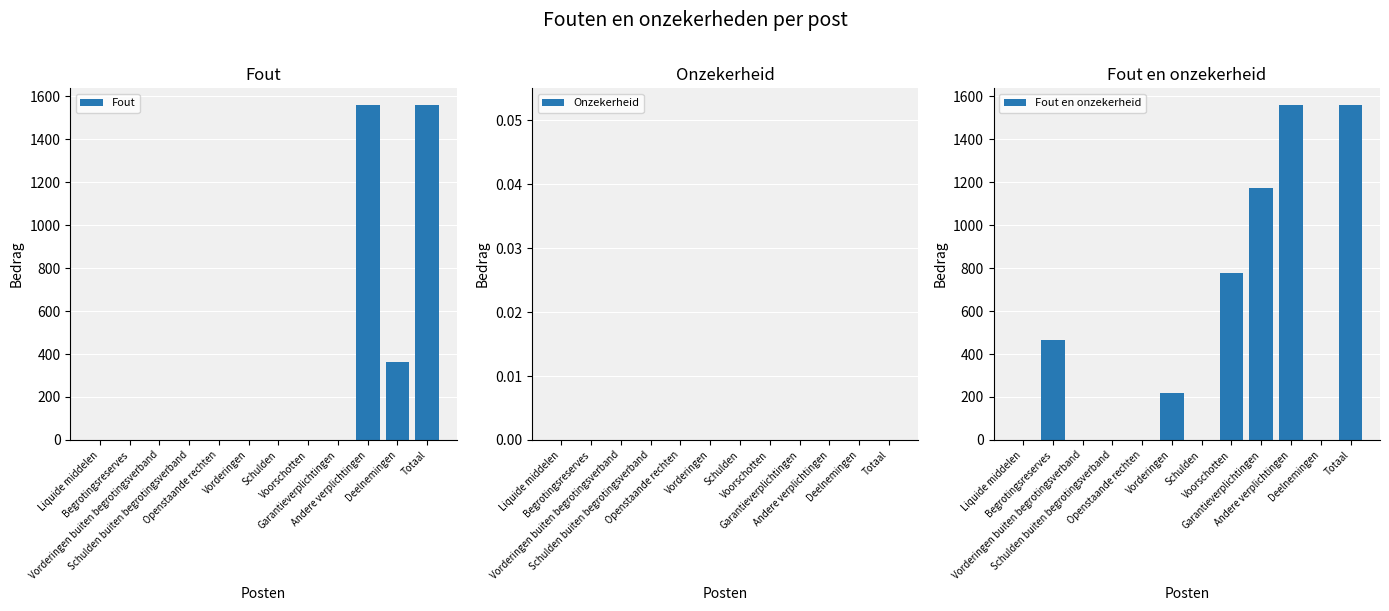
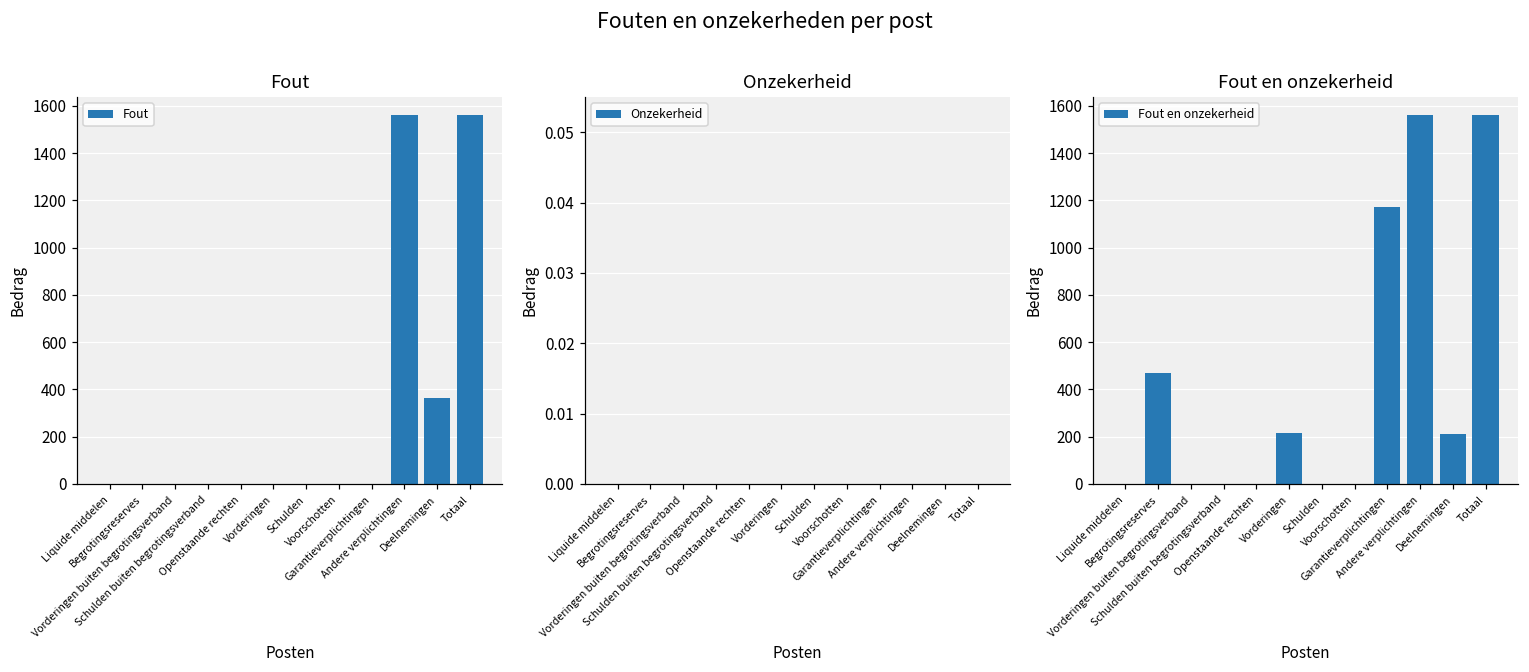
  {
    "Fout": {
      "Liquide middelen": 0,
      "Begrotingsreserves": 0,
      "Vorderingen buiten begrotingsverband": 0,
      "Schulden buiten begrotingsverband": 0,
      "Openstaande rechten": 0,
      "Vorderingen": 0,
      "Schulden": 0,
      "Voorschotten": 0,
      "Garantieverplichtingen": 0,
      "Andere verplichtingen": 1560,
      "Deelnemingen": 360,
      "Totaal": 1560
    },
    "Onzekerheid": {
      "Liquide middelen": 0.000,
      "Begrotingsreserves": 0.000,
      "Vorderingen buiten begrotingsverband": 0.000,
      "Schulden buiten begrotingsverband": 0.000,
      "Openstaande rechten": 0.000,
      "Vorderingen": 0.000,
      "Schulden": 0.000,
      "Voorschotten": 0.000,
      "Garantieverplichtingen": 0.000,
      "Andere verplichtingen": 0.000,
      "Deelnemingen": 0.000,
      "Totaal": 0.000
    },
    "Fout en onzekerheid": {
      "Liquide middelen": 0,
      "Begrotingsreserves": 470,
      "Vorderingen buiten begrotingsverband": 0,
      "Schulden buiten begrotingsverband": 0,
      "Openstaande rechten": 0,
      "Vorderingen": 220,
      "Schulden": 0,
-     "Voorschotten": 780,
+     "Voorschotten": 0,
      "Garantieverplichtingen": 1170,
      "Andere verplichtingen": 1560,
-     "Deelnemingen": 0,
+     "Deelnemingen": 210,
      "Totaal": 1560
    }
  }
